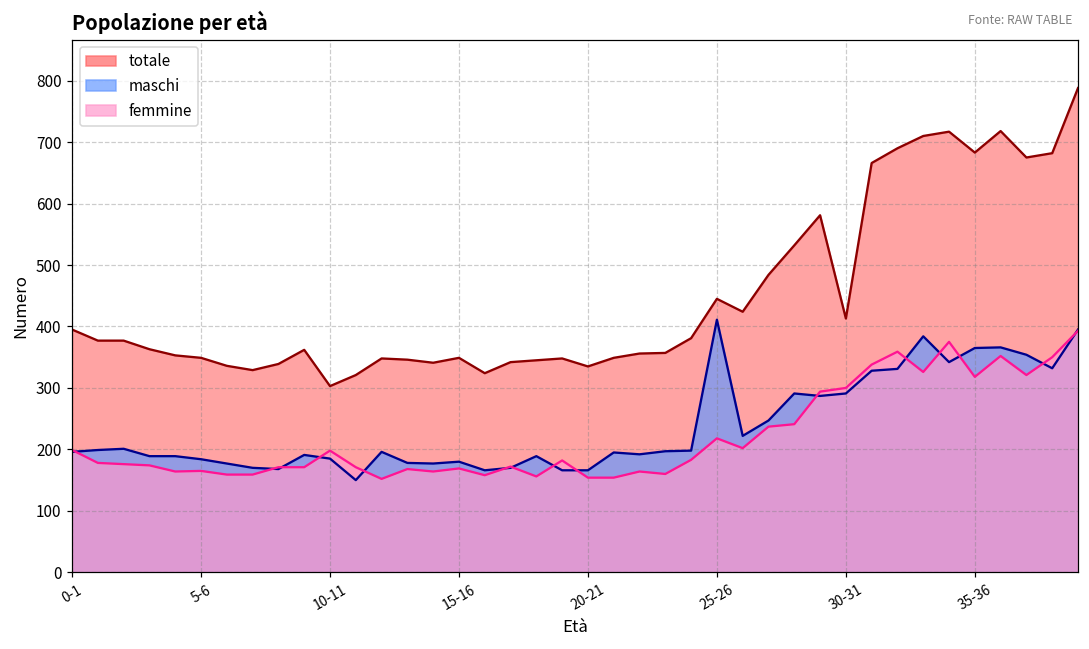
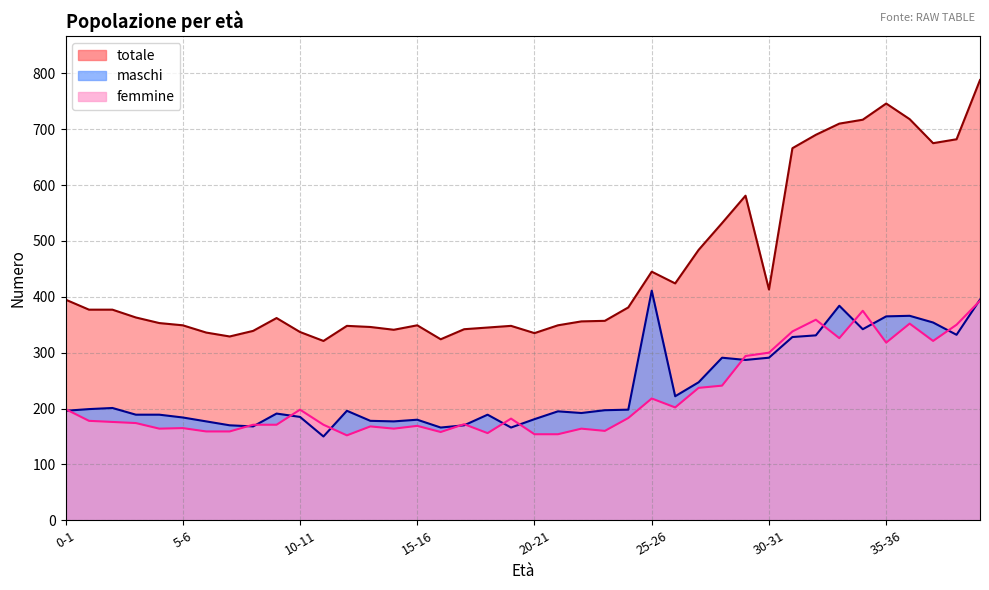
  {
    "totale": {
      "0-1": 400,
      "5-6": 350,
-     "10-11": 300,
+     "10-11": 340,
      "15-16": 350,
      "20-21": 340,
      "25-26": 450,
      "30-31": 410,
-     "35-36": 680
+     "35-36": 750
    },
    "maschi": {
      "5-6": 180,
      "10-11": 190,
      "15-16": 180,
-     "20-21": 170,
+     "20-21": 180,
      "25-26": 410,
      "30-31": 290,
      "35-36": 370
    },
    "femmine": {
      "5-6": 170,
      "10-11": 200,
      "15-16": 170,
      "20-21": 150,
      "25-26": 220,
      "30-31": 300,
      "35-36": 320
    }
  }
